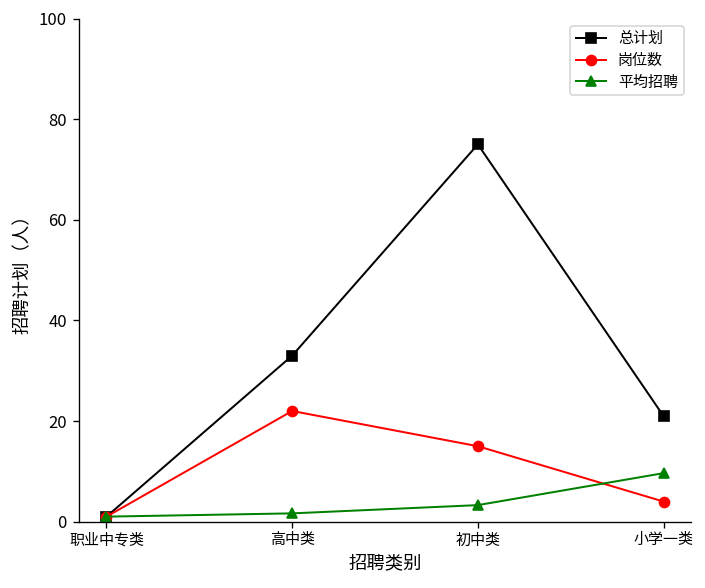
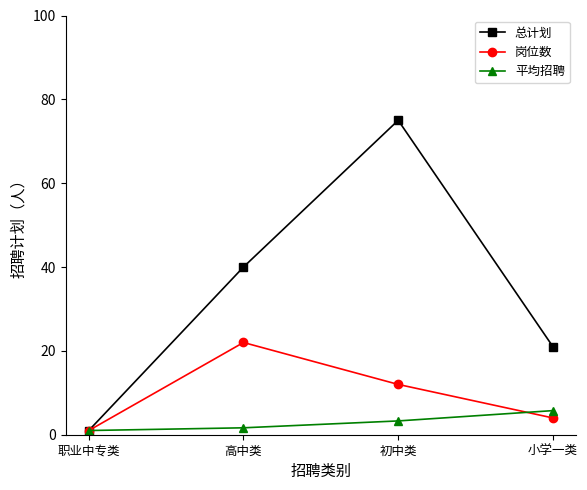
  {
    "总计划": {
-     "高中类": 33,
+     "高中类": 40,
      "初中类": 75,
      "小学一类": 21
    },
    "岗位数": {
      "高中类": 22,
-     "初中类": 15,
+     "初中类": 12,
      "小学一类": 4
    },
    "平均招聘": {
      "高中类": 2,
      "初中类": 3,
-     "小学一类": 10
+     "小学一类": 6
    }
  }
